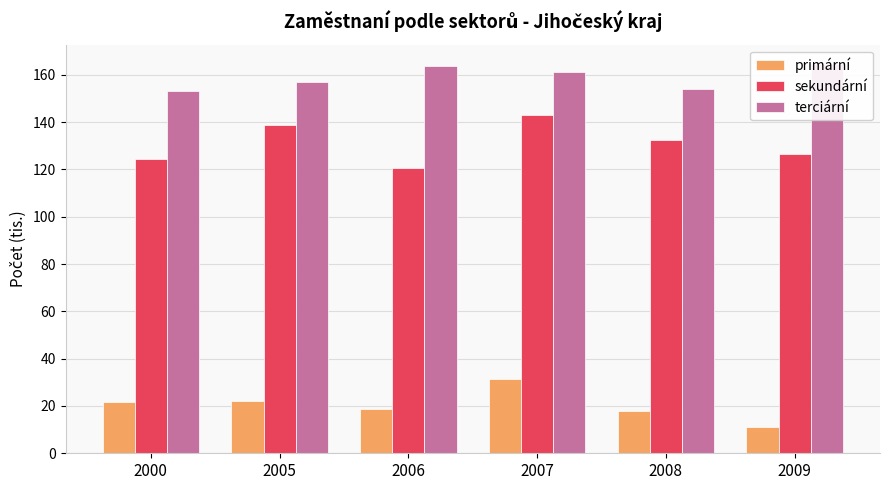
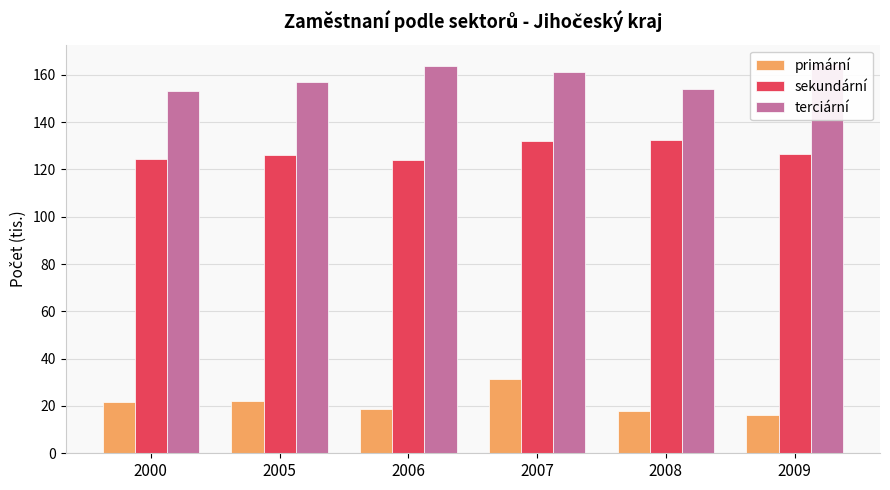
  {
    "primární": {
      "2000": 22,
      "2005": 22,
      "2006": 19,
      "2007": 31,
      "2008": 18,
-     "2009": 11
+     "2009": 16
    },
    "sekundární": {
      "2000": 125,
-     "2005": 139,
-     "2006": 120,
-     "2007": 143,
+     "2005": 126,
+     "2006": 124,
+     "2007": 132,
      "2008": 133,
      "2009": 127
    },
    "terciární": {
      "2000": 153,
      "2005": 157,
      "2006": 164,
      "2007": 161,
      "2008": 154
    }
  }
